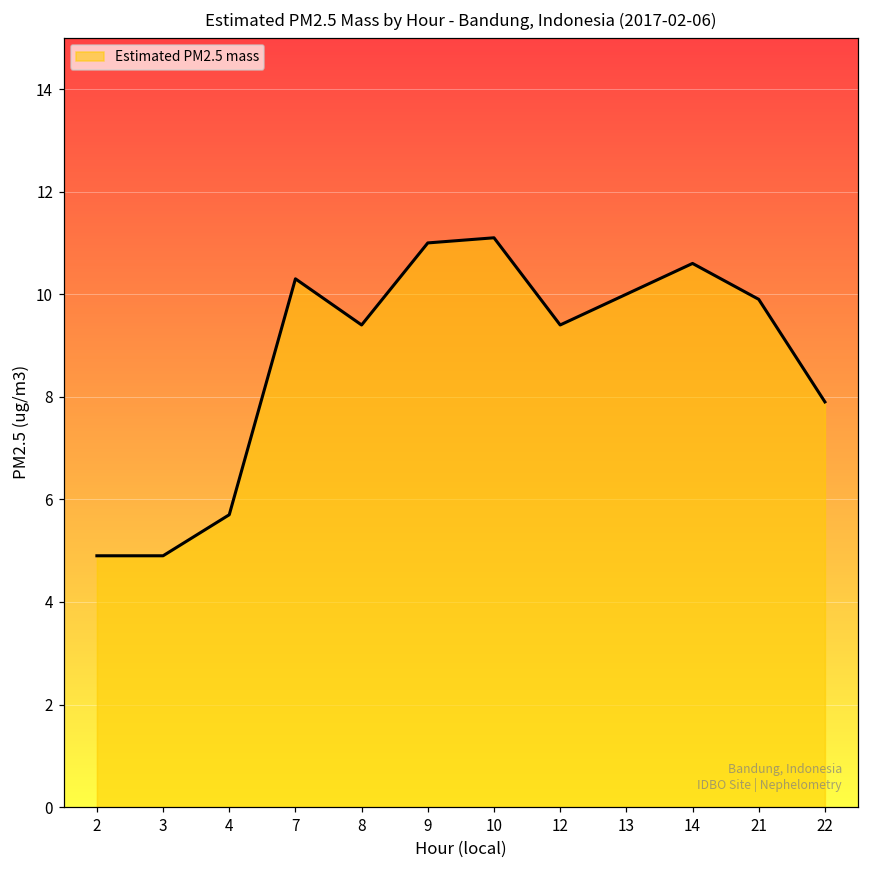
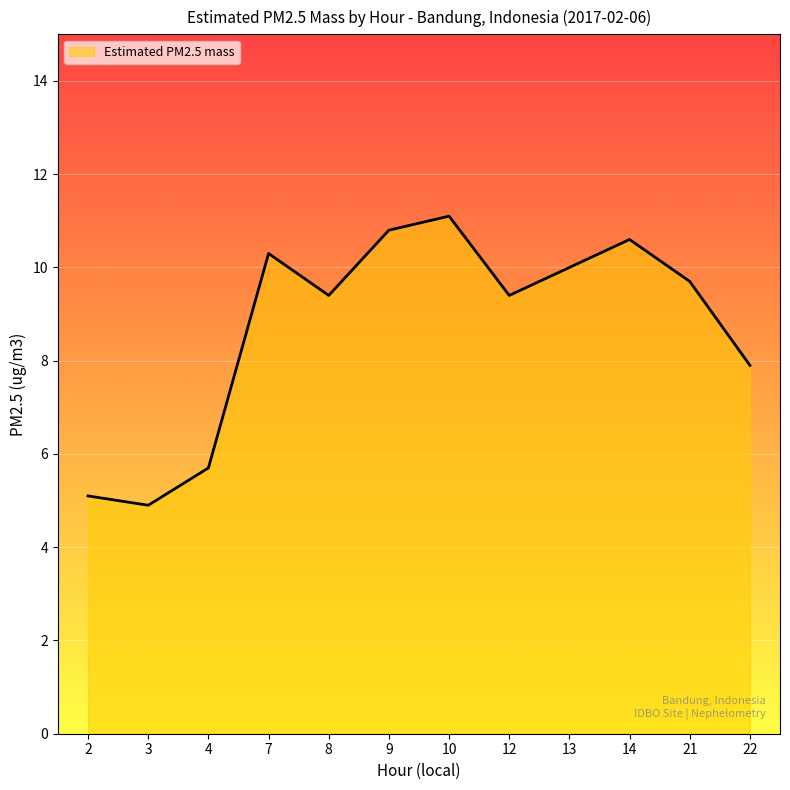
  {
-   "2": 4.9,
+   "2": 5.1,
    "3": 4.9,
    "4": 5.7,
    "7": 10.3,
    "8": 9.4,
-   "9": 11.0,
+   "9": 10.8,
    "10": 11.1,
    "12": 9.4,
    "13": 10.0,
    "14": 10.6,
-   "21": 9.9,
+   "21": 9.7,
    "22": 7.9
  }
